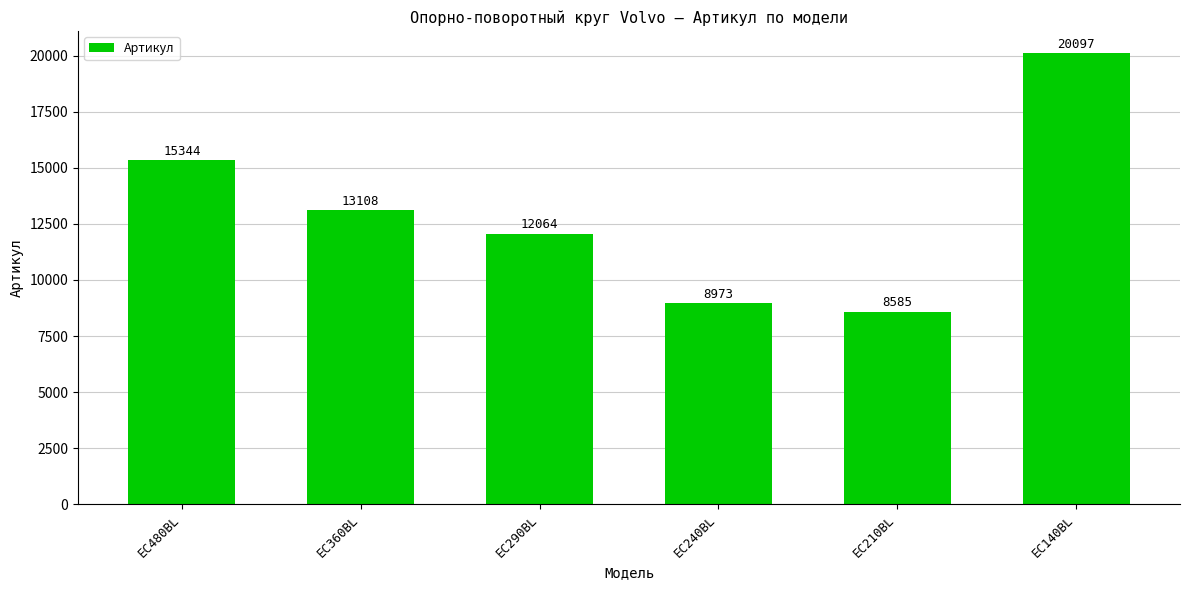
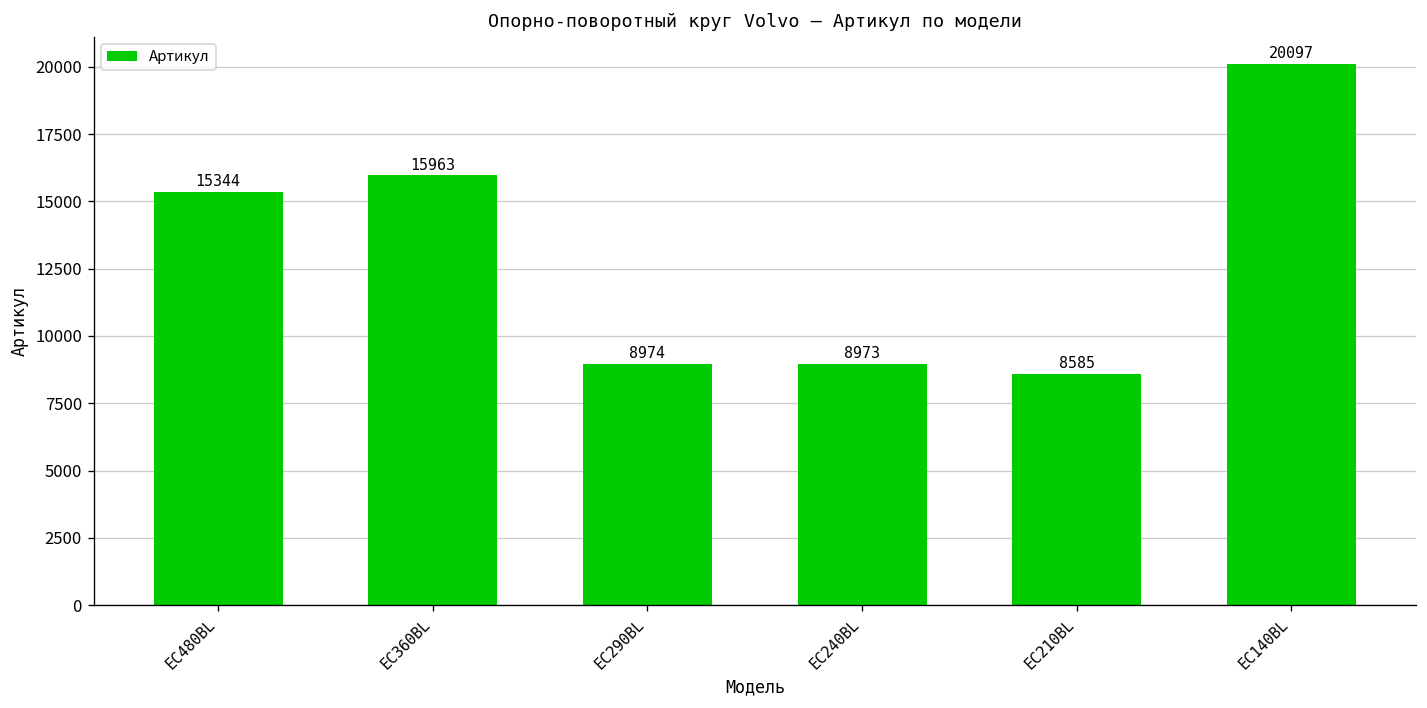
  {
    "EC480BL": 15344,
-   "EC360BL": 13108,
-   "EC290BL": 12064,
+   "EC360BL": 15963,
+   "EC290BL": 8974,
    "EC240BL": 8973,
    "EC210BL": 8585,
    "EC140BL": 20097
  }
